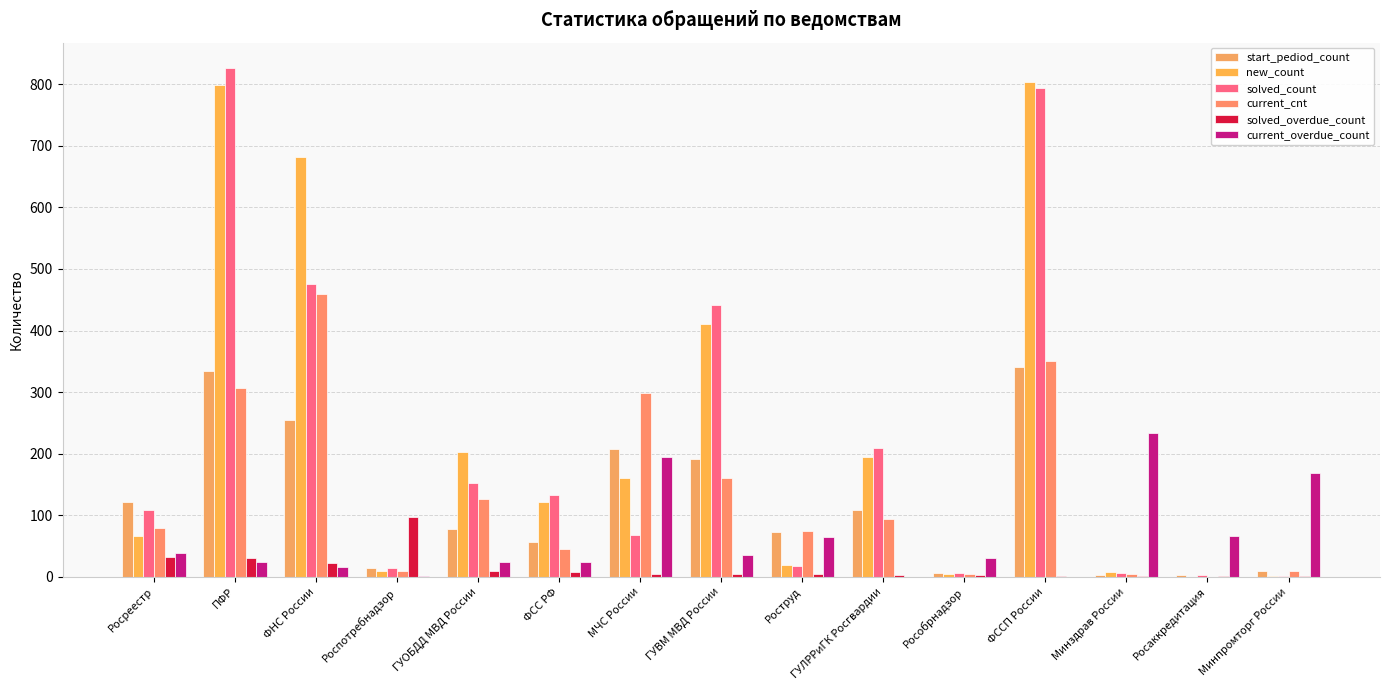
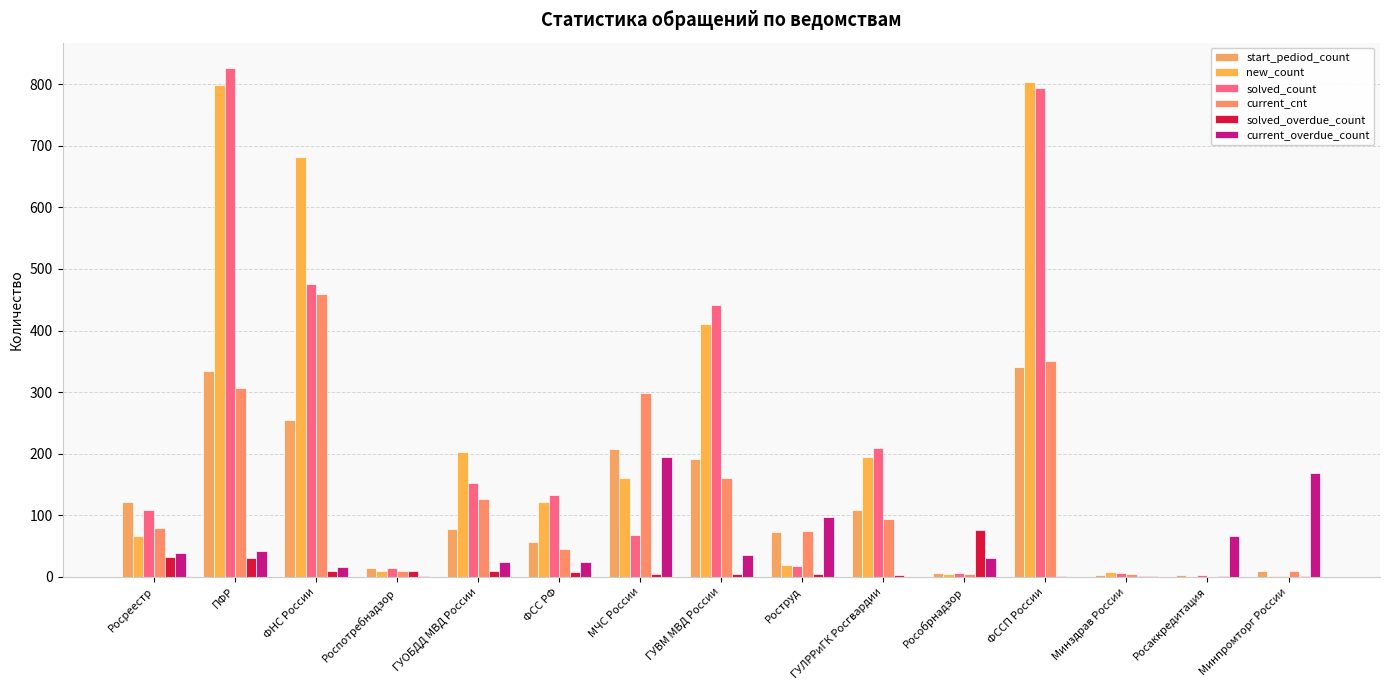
  {
    "solved_overdue_count": {
      "Росреестр": 30,
      "ПФР": 30,
-     "ФНС России": 20,
-     "Роспотребнадзор": 100,
+     "ФНС России": 10,
+     "Роспотребнадзор": 10,
      "ГУОБДД МВД России": 10,
      "ФСС РФ": 10,
      "МЧС России": 10,
-     "Рособрнадзор": 0
+     "Рособрнадзор": 80
    },
    "current_overdue_count": {
      "Росреестр": 40,
-     "ПФР": 30,
+     "ПФР": 40,
      "ФНС России": 20,
      "ГУОБДД МВД России": 30,
      "ФСС РФ": 30,
      "МЧС России": 200,
      "ГУВМ МВД России": 40,
-     "Роструд": 70,
+     "Роструд": 100,
      "ГУЛРРиГК Росгвардии": 0,
      "Рособрнадзор": 30,
      "ФССП России": 0,
-     "Минздрав России": 230,
+     "Минздрав России": 0,
      "Росаккредитация": 70,
      "Минпромторг России": 170
    }
  }
